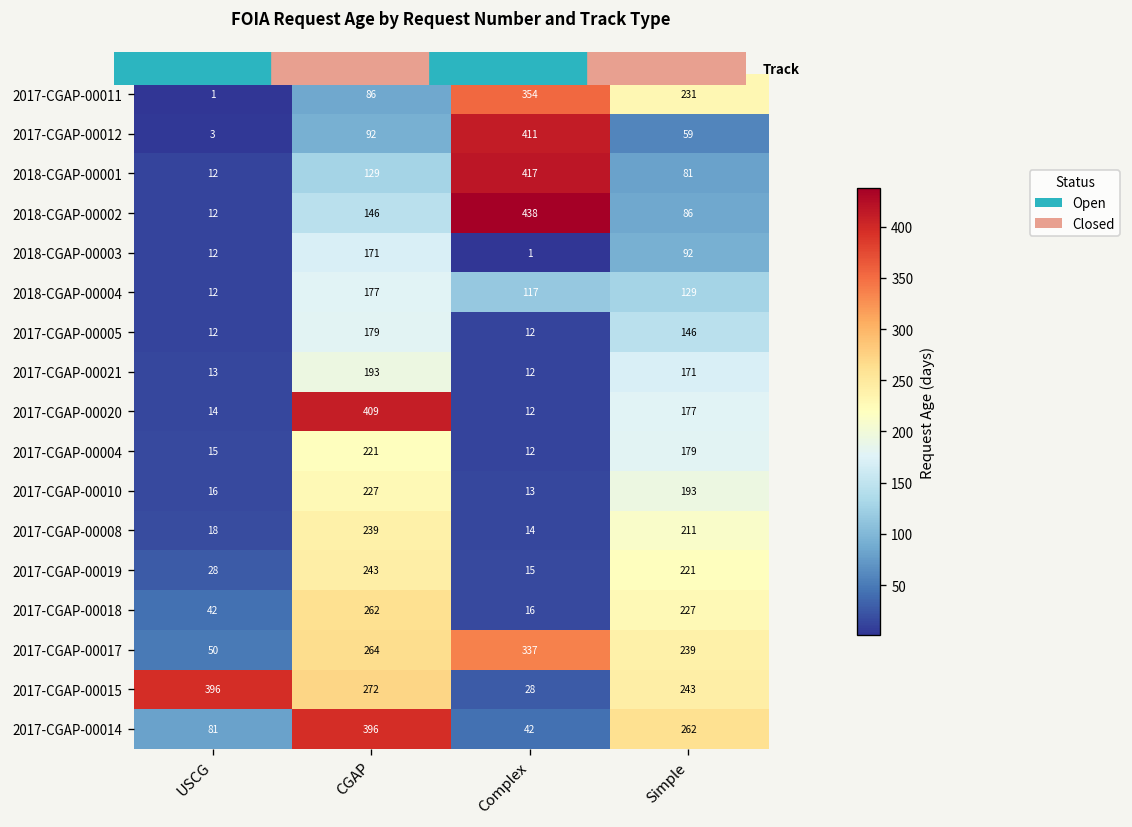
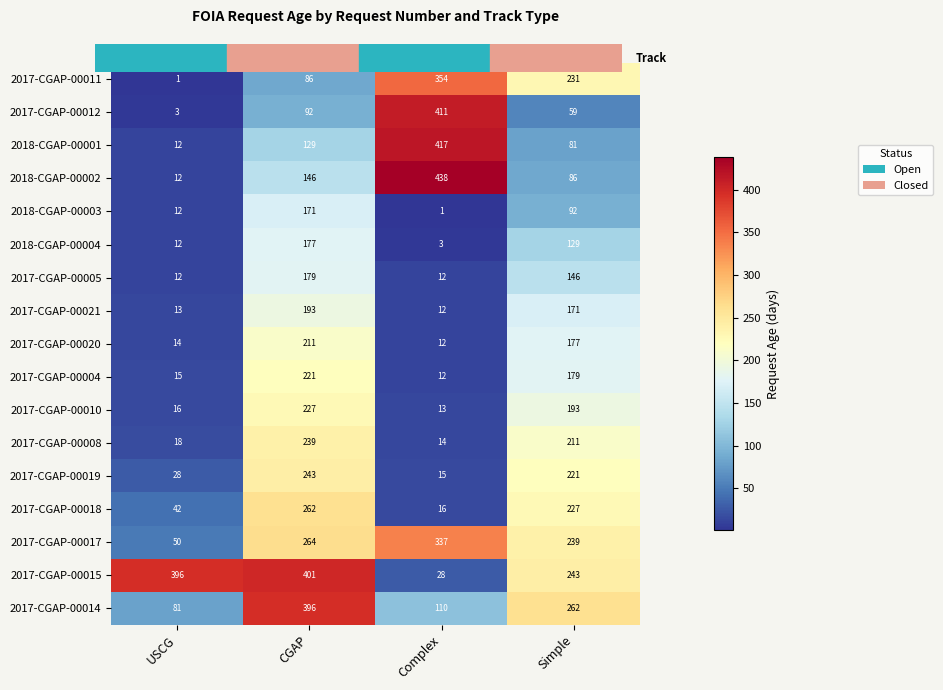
  {
    "2017-CGAP-00011": {
      "USCG": 1,
      "CGAP": 86,
      "Complex": 354,
      "Simple": 231
    },
    "2017-CGAP-00012": {
      "USCG": 3,
      "CGAP": 92,
      "Complex": 411,
      "Simple": 59
    },
    "2018-CGAP-00001": {
      "USCG": 12,
      "CGAP": 129,
      "Complex": 417,
      "Simple": 81
    },
    "2018-CGAP-00002": {
      "USCG": 12,
      "CGAP": 146,
      "Complex": 438,
      "Simple": 86
    },
    "2018-CGAP-00003": {
      "USCG": 12,
      "CGAP": 171,
      "Complex": 1,
      "Simple": 92
    },
    "2018-CGAP-00004": {
      "USCG": 12,
      "CGAP": 177,
-     "Complex": 117,
+     "Complex": 3,
      "Simple": 129
    },
    "2017-CGAP-00005": {
      "USCG": 12,
      "CGAP": 179,
      "Complex": 12,
      "Simple": 146
    },
    "2017-CGAP-00021": {
      "USCG": 13,
      "CGAP": 193,
      "Complex": 12,
      "Simple": 171
    },
    "2017-CGAP-00020": {
      "USCG": 14,
-     "CGAP": 409,
+     "CGAP": 211,
      "Complex": 12,
      "Simple": 177
    },
    "2017-CGAP-00004": {
      "USCG": 15,
      "CGAP": 221,
      "Complex": 12,
      "Simple": 179
    },
    "2017-CGAP-00010": {
      "USCG": 16,
      "CGAP": 227,
      "Complex": 13,
      "Simple": 193
    },
    "2017-CGAP-00008": {
      "USCG": 18,
      "CGAP": 239,
      "Complex": 14,
      "Simple": 211
    },
    "2017-CGAP-00019": {
      "USCG": 28,
      "CGAP": 243,
      "Complex": 15,
      "Simple": 221
    },
    "2017-CGAP-00018": {
      "USCG": 42,
      "CGAP": 262,
      "Complex": 16,
      "Simple": 227
    },
    "2017-CGAP-00017": {
      "USCG": 50,
      "CGAP": 264,
      "Complex": 337,
      "Simple": 239
    },
    "2017-CGAP-00015": {
      "USCG": 396,
-     "CGAP": 272,
+     "CGAP": 401,
      "Complex": 28,
      "Simple": 243
    },
    "2017-CGAP-00014": {
      "USCG": 81,
      "CGAP": 396,
-     "Complex": 42,
+     "Complex": 110,
      "Simple": 262
    }
  }
